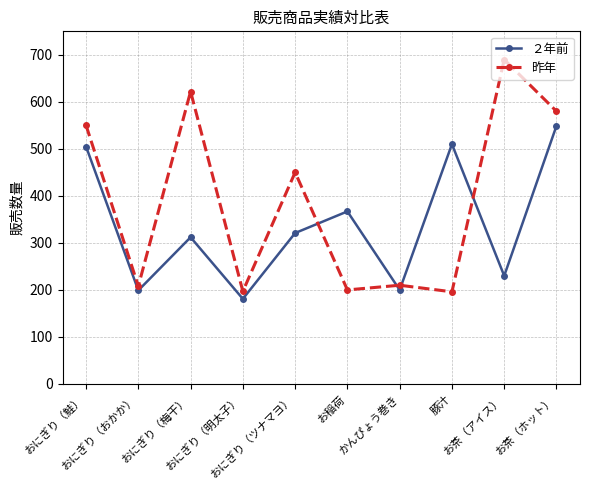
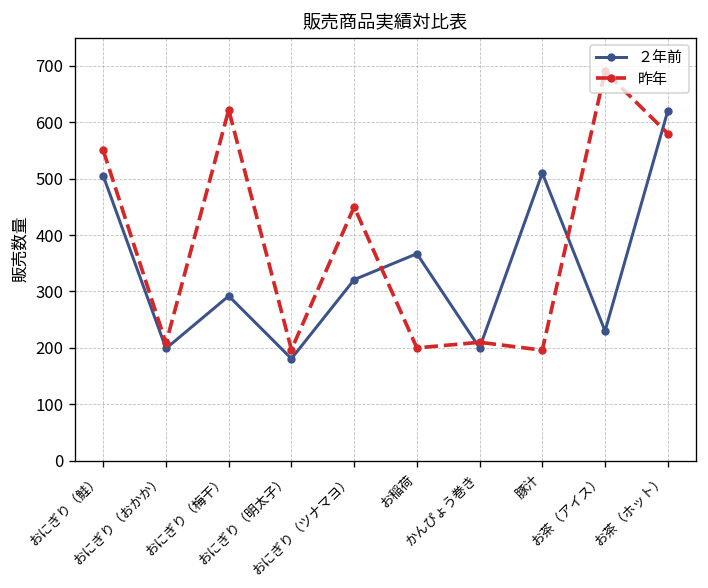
  {
    "２年前": {
      "おにぎり（鮭）": 510,
      "おにぎり（おかか）": 200,
-     "おにぎり（梅干）": 310,
+     "おにぎり（梅干）": 290,
      "おにぎり（明太子）": 180,
      "おにぎり（ツナマヨ）": 320,
      "お稲荷": 370,
      "かんぴょう巻き": 200,
      "豚汁": 510,
      "お茶（アイス）": 230,
-     "お茶（ホット）": 550
+     "お茶（ホット）": 620
    },
    "昨年": {
      "おにぎり（鮭）": 550,
      "おにぎり（おかか）": 210,
      "おにぎり（梅干）": 620,
      "おにぎり（明太子）": 200,
      "おにぎり（ツナマヨ）": 450,
      "お稲荷": 200,
      "かんぴょう巻き": 210,
      "豚汁": 200,
      "お茶（ホット）": 580
    }
  }
